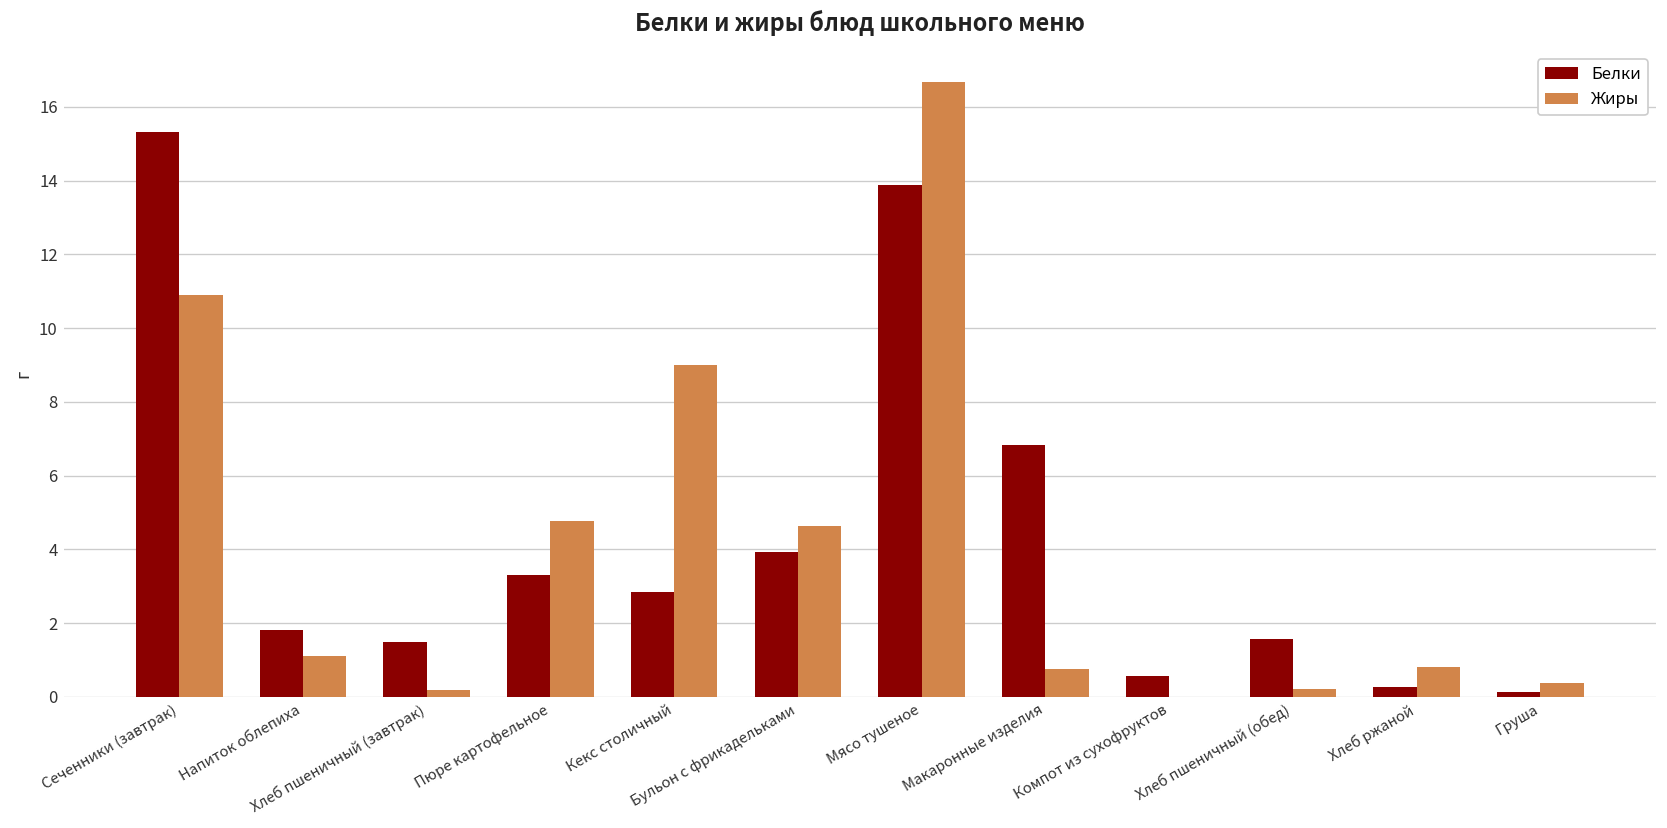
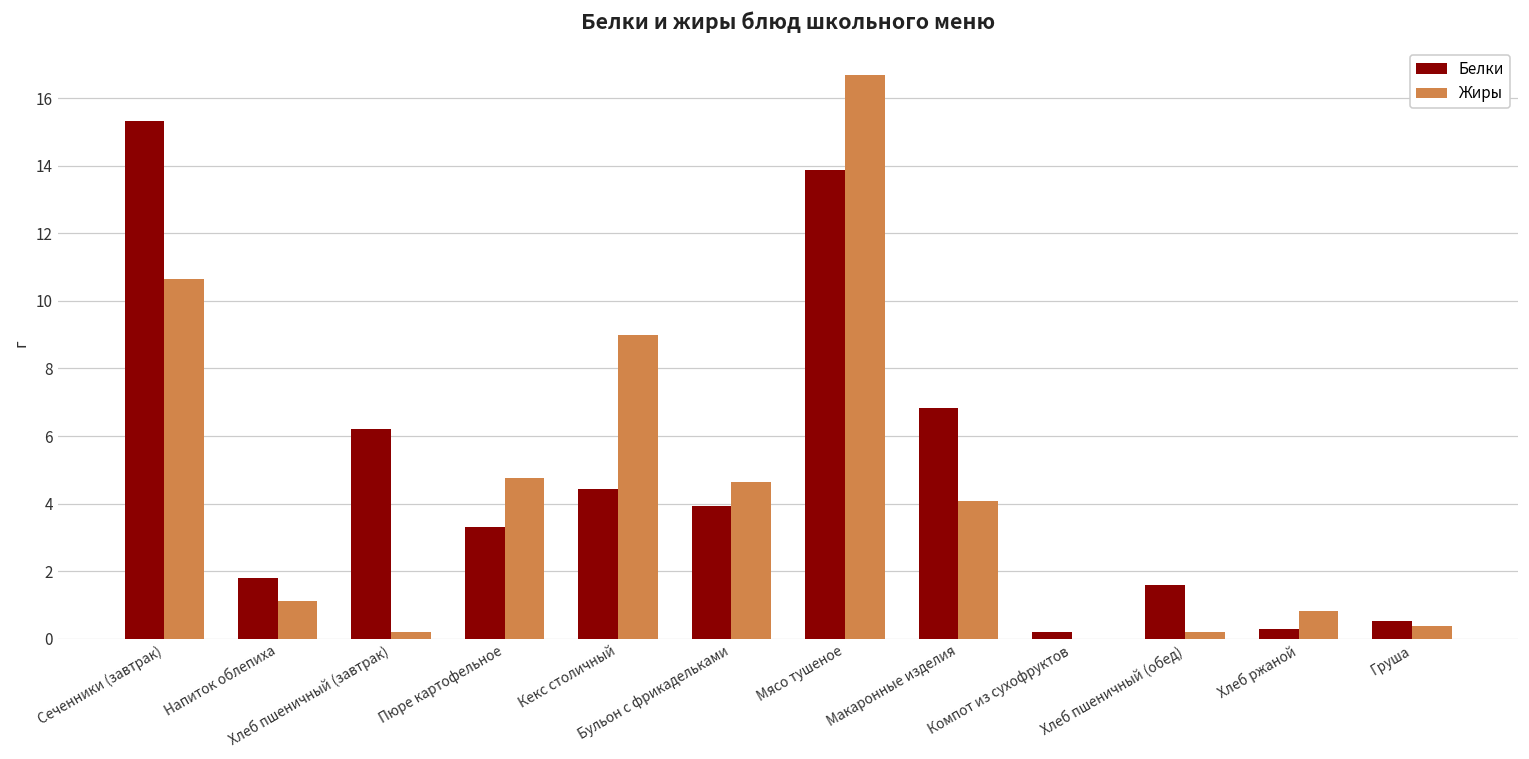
  {
    "Белки": {
      "Сеченники (завтрак)": 15.3,
      "Напиток облепиха": 1.8,
-     "Хлеб пшеничный (завтрак)": 1.5,
+     "Хлеб пшеничный (завтрак)": 6.2,
      "Пюре картофельное": 3.3,
-     "Кекс столичный": 2.9,
+     "Кекс столичный": 4.4,
      "Бульон с фрикадельками": 3.9,
      "Мясо тушеное": 13.9,
      "Макаронные изделия": 6.8,
-     "Компот из сухофруктов": 0.6,
+     "Компот из сухофруктов": 0.2,
      "Хлеб пшеничный (обед)": 1.6,
      "Хлеб ржаной": 0.3,
-     "Груша": 0.1
+     "Груша": 0.5
    },
    "Жиры": {
-     "Сеченники (завтрак)": 10.9,
+     "Сеченники (завтрак)": 10.6,
      "Напиток облепиха": 1.1,
      "Хлеб пшеничный (завтрак)": 0.2,
      "Пюре картофельное": 4.8,
      "Кекс столичный": 9.0,
      "Бульон с фрикадельками": 4.6,
      "Мясо тушеное": 16.7,
-     "Макаронные изделия": 0.8,
+     "Макаронные изделия": 4.1,
      "Компот из сухофруктов": 0.0,
      "Хлеб пшеничный (обед)": 0.2,
      "Хлеб ржаной": 0.8,
      "Груша": 0.4
    }
  }
